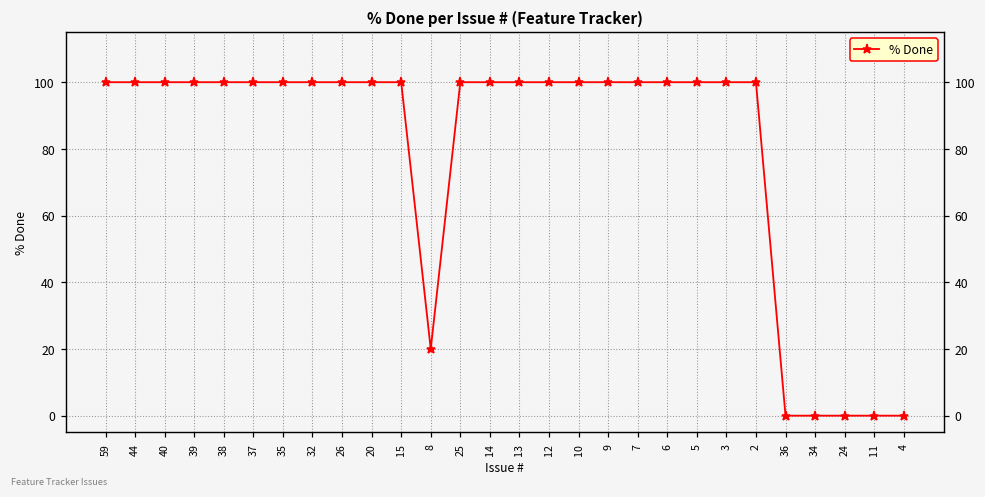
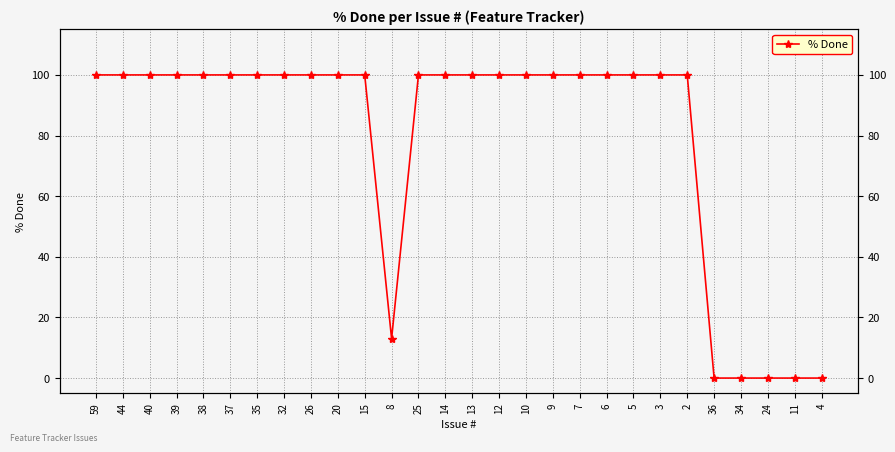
  {
    "59": 100,
    "44": 100,
    "40": 100,
    "39": 100,
    "38": 100,
    "37": 100,
    "35": 100,
    "32": 100,
    "26": 100,
    "20": 100,
    "15": 100,
-   "8": 20,
+   "8": 13,
    "25": 100,
    "14": 100,
    "13": 100,
    "12": 100,
    "10": 100,
    "9": 100,
    "7": 100,
    "6": 100,
    "5": 100,
    "3": 100,
    "2": 100,
    "36": 0,
    "34": 0,
    "24": 0,
    "11": 0,
    "4": 0
  }
